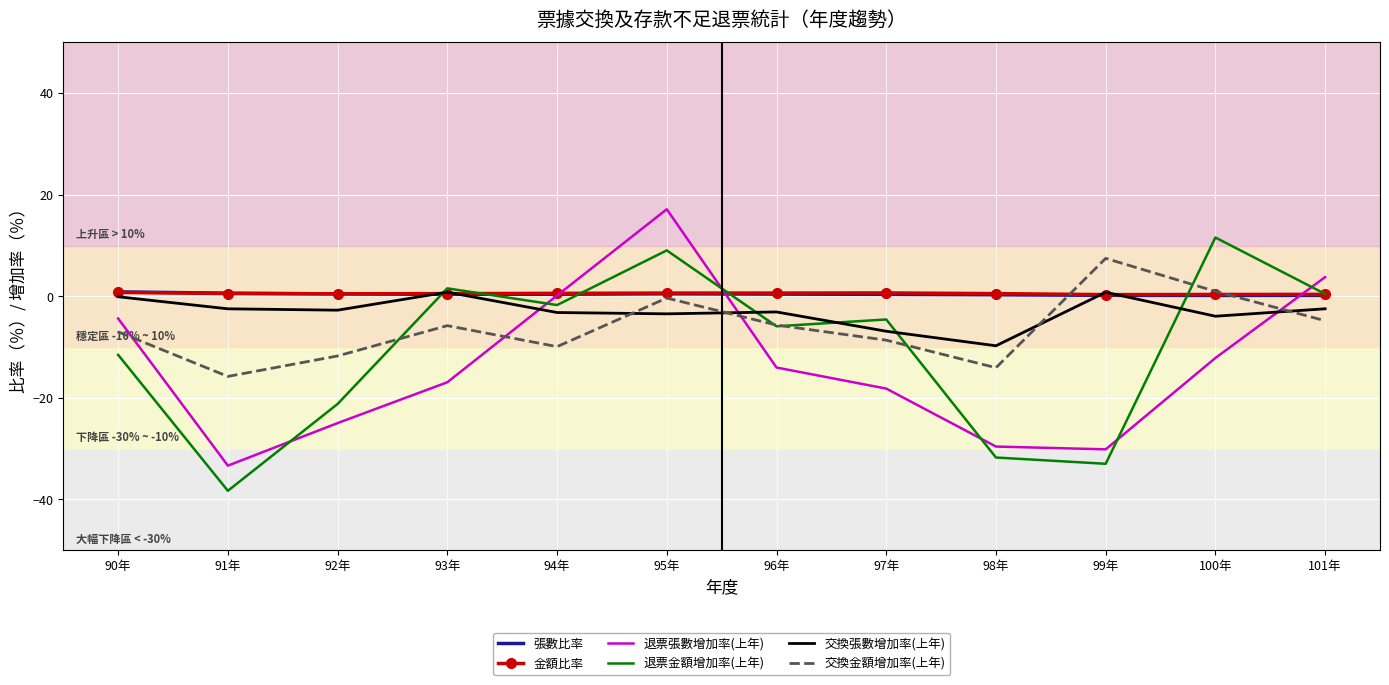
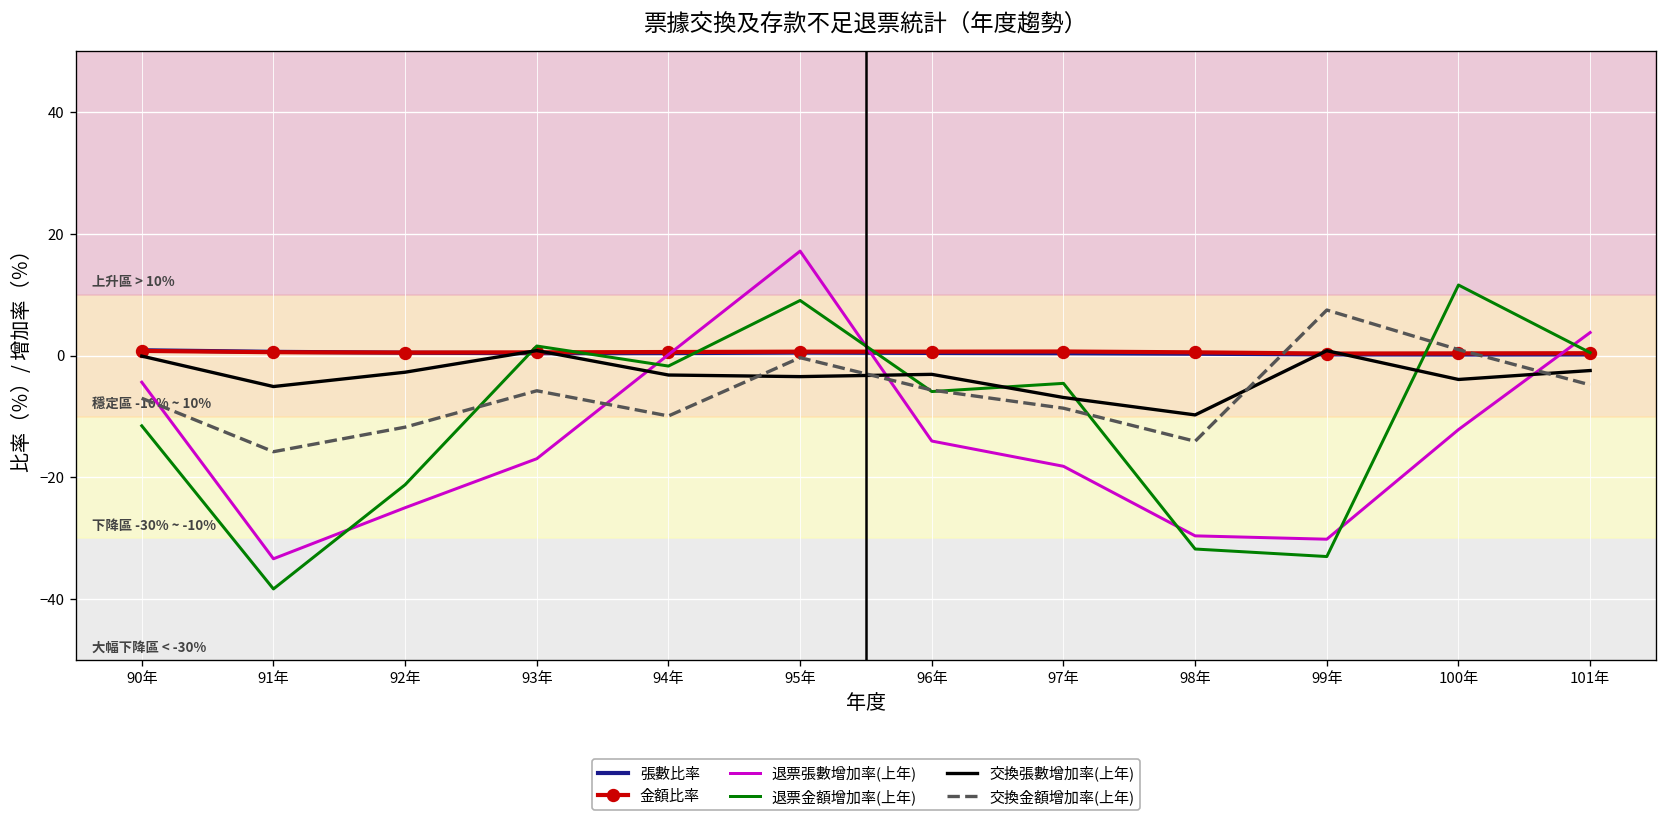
  {
    "退票張數增加率(上年)": {
      "90年": -4,
      "91年": -33,
      "92年": -25,
      "93年": -17,
      "95年": 17,
      "96年": -14,
      "97年": -18,
      "98年": -30,
      "99年": -30,
      "100年": -12,
      "101年": 4
    },
    "退票金額增加率(上年)": {
      "90年": -12,
      "91年": -38,
      "92年": -21,
      "93年": 2,
      "94年": -2,
      "95年": 9,
      "97年": -5,
      "98年": -32,
      "99年": -33,
      "100年": 12
    },
    "交換張數增加率(上年)": {
      "90年": 0,
-     "91年": -2,
+     "91年": -5,
      "92年": -3,
      "94年": -3,
      "95年": -3,
      "96年": -3,
      "97年": -7,
      "98年": -10,
      "100年": -4,
      "101年": -2
    },
    "交換金額增加率(上年)": {
      "91年": -16,
      "92年": -12,
      "93年": -6,
      "94年": -10,
      "95年": 0,
      "97年": -9,
      "98年": -14,
      "99年": 7,
      "100年": 1,
      "101年": -5
    }
  }
